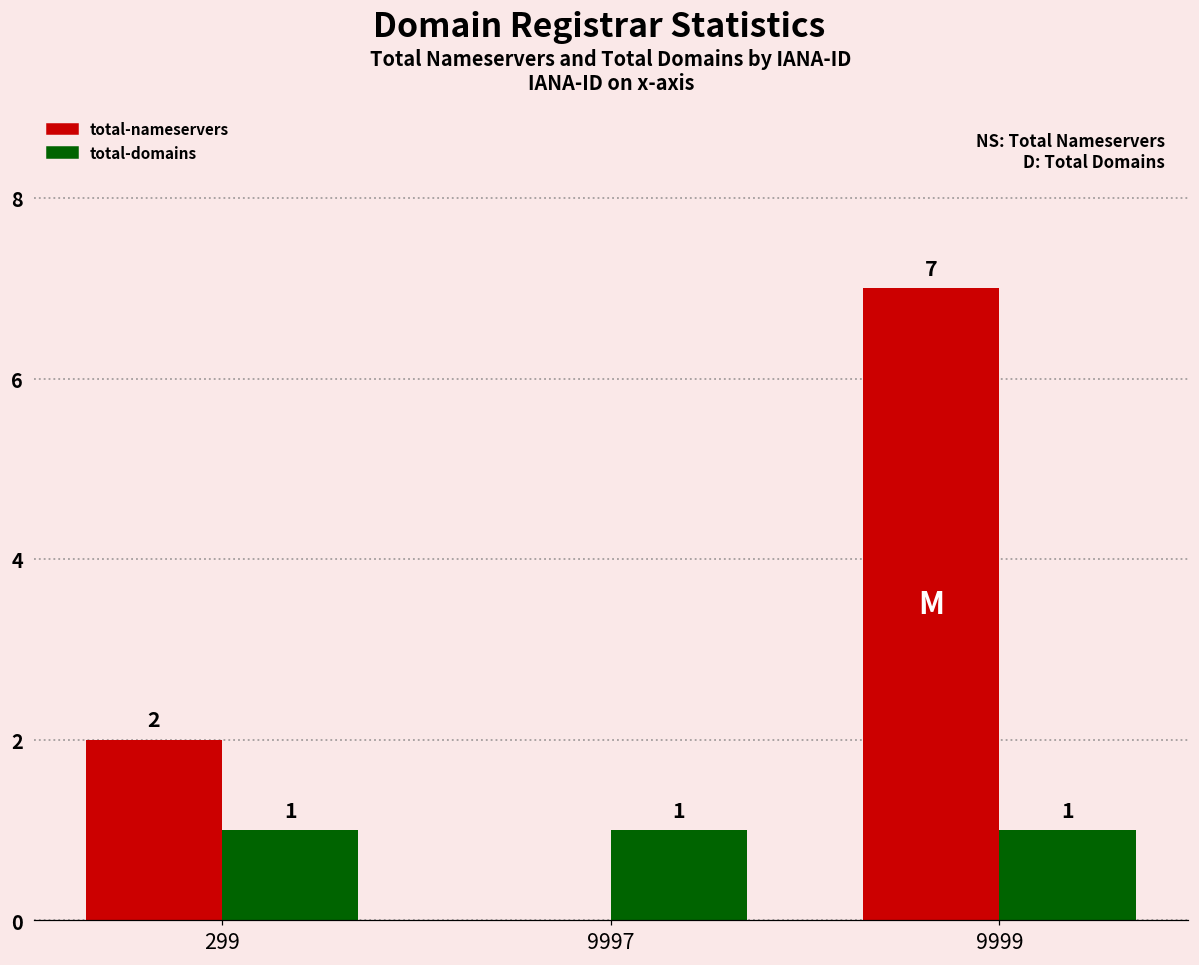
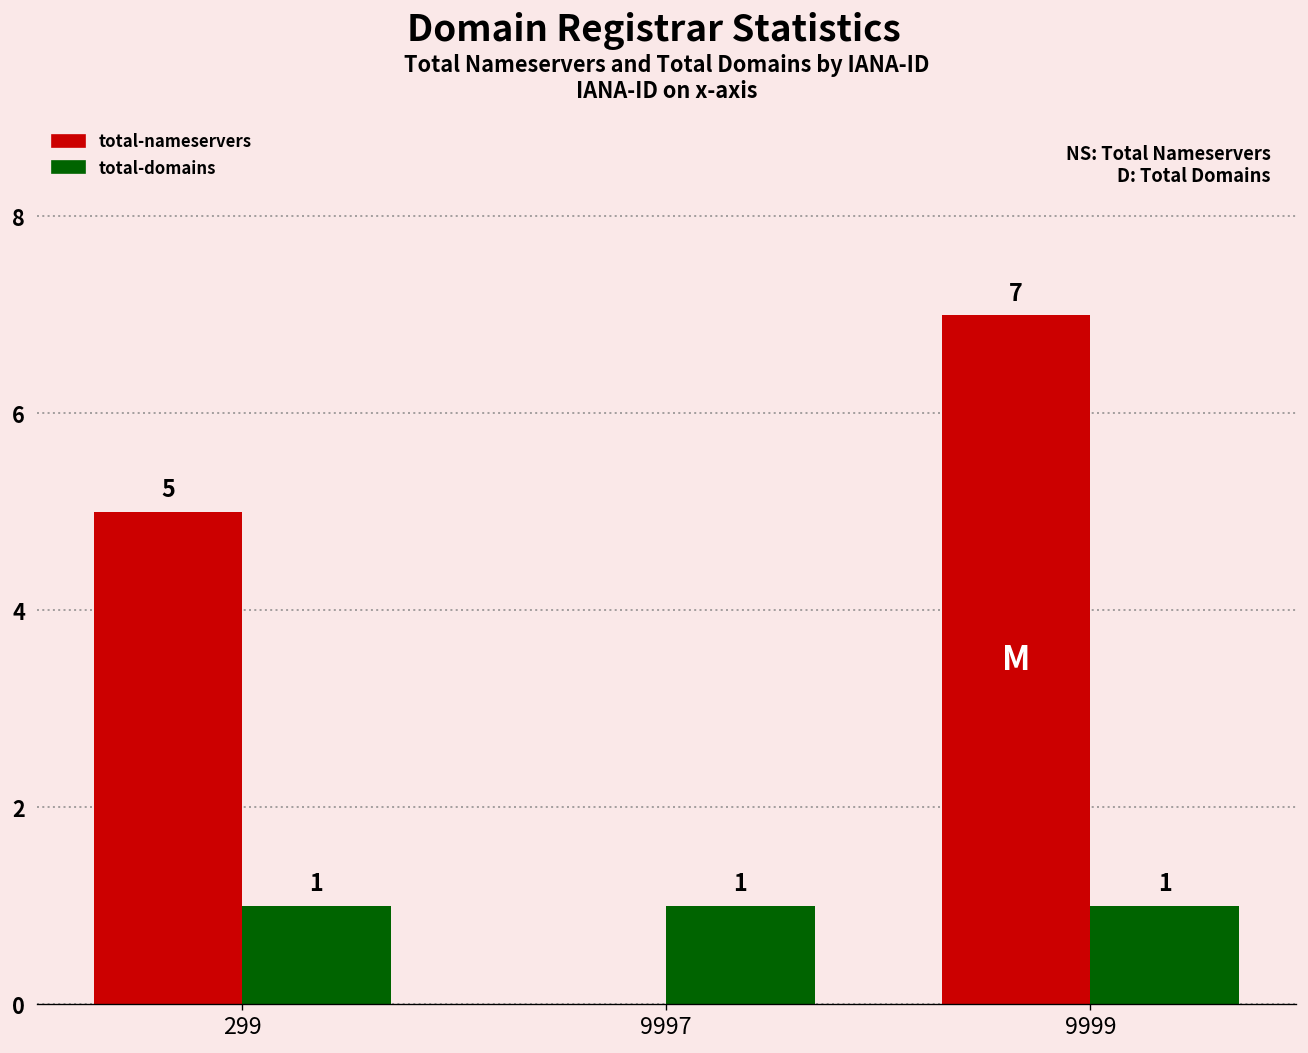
  {
    "total-nameservers": {
-     "299": 2,
+     "299": 5,
      "9999": 7
    },
    "total-domains": {
      "299": 1,
      "9997": 1,
      "9999": 1
    }
  }
